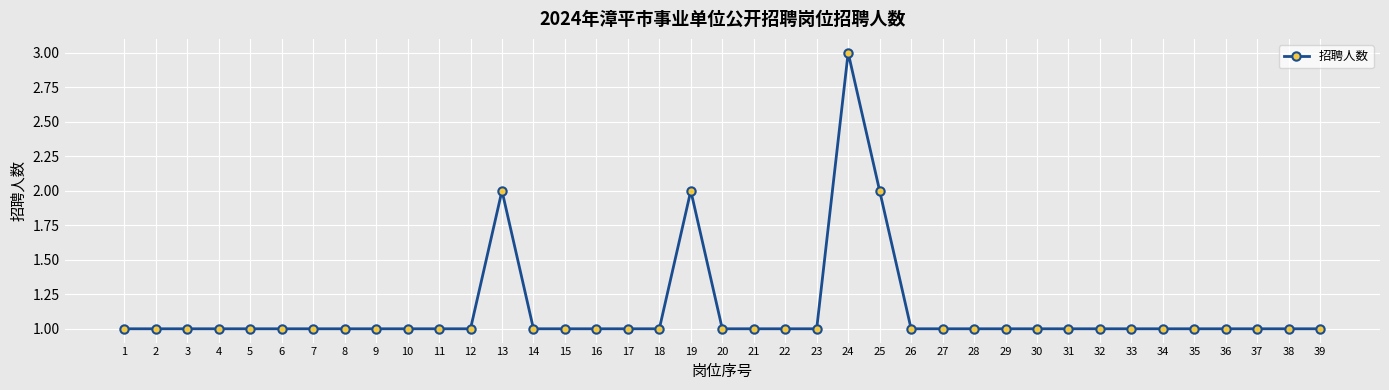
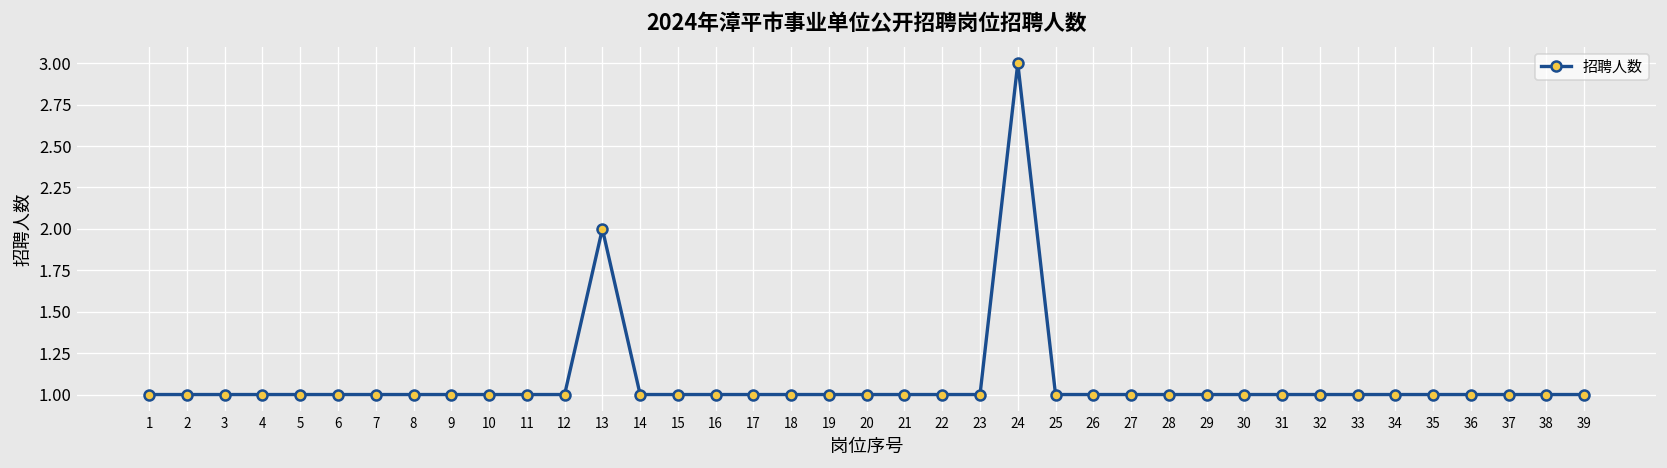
  {
    "1": 1,
    "2": 1,
    "3": 1,
    "4": 1,
    "5": 1,
    "6": 1,
    "7": 1,
    "8": 1,
    "9": 1,
    "10": 1,
    "11": 1,
    "12": 1,
    "13": 2,
    "14": 1,
    "15": 1,
    "16": 1,
    "17": 1,
    "18": 1,
-   "19": 2,
+   "19": 1,
    "20": 1,
    "21": 1,
    "22": 1,
    "23": 1,
    "24": 3,
-   "25": 2,
+   "25": 1,
    "26": 1,
    "27": 1,
    "28": 1,
    "29": 1,
    "30": 1,
    "31": 1,
    "32": 1,
    "33": 1,
    "34": 1,
    "35": 1,
    "36": 1,
    "37": 1,
    "38": 1,
    "39": 1
  }
